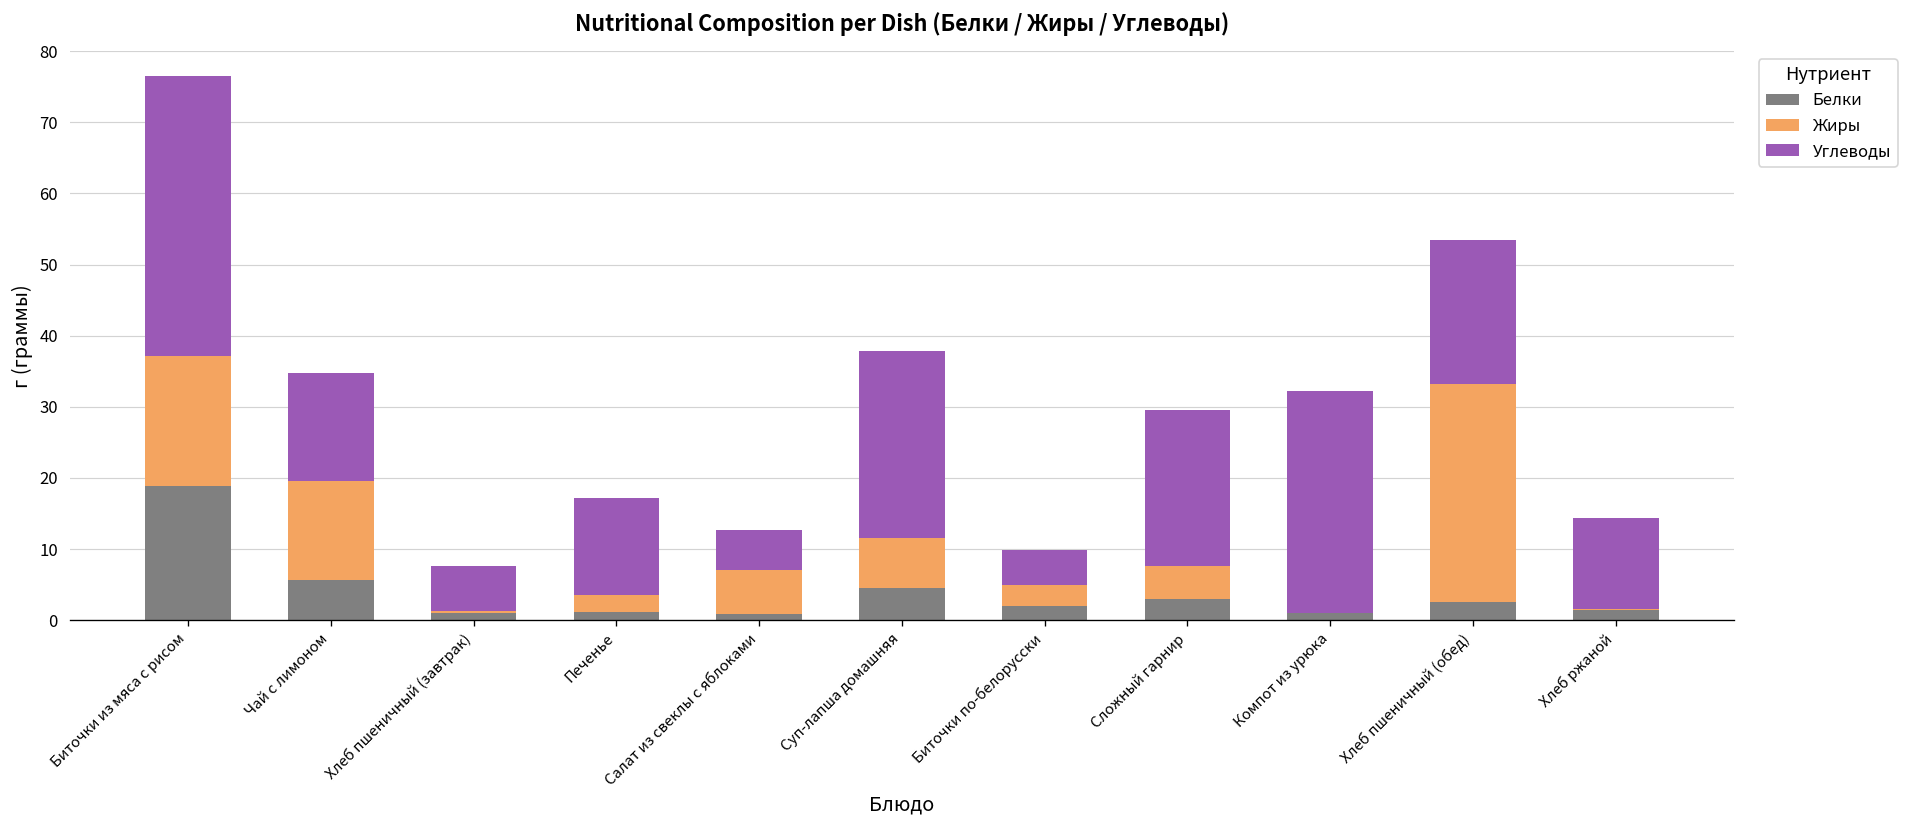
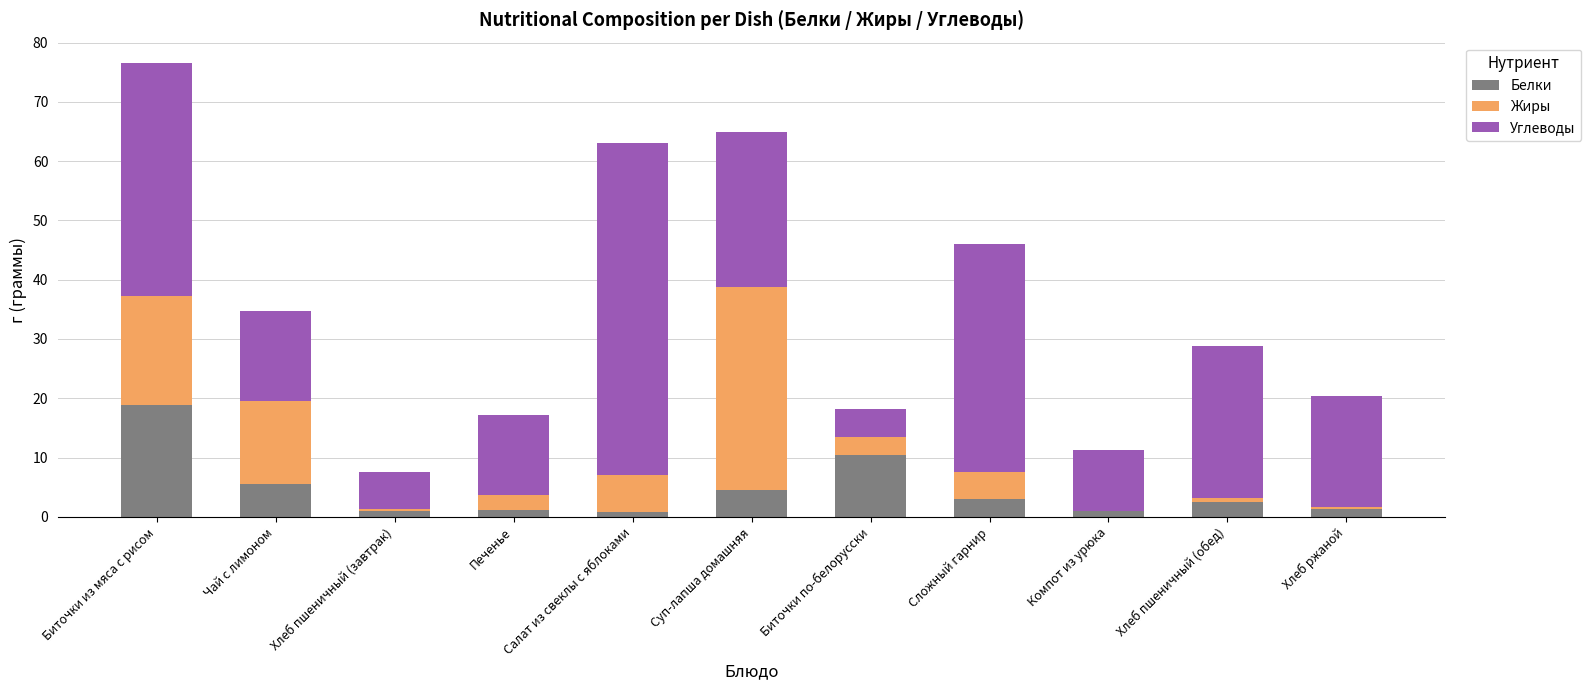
  {
    "Белки": {
      "Биточки из мяса с рисом": 19,
      "Чай с лимоном": 6,
      "Хлеб пшеничный (завтрак)": 1,
      "Печенье": 1,
      "Салат из свеклы с яблоками": 1,
      "Суп-лапша домашняя": 5,
-     "Биточки по-белорусски": 2,
+     "Биточки по-белорусски": 10,
      "Сложный гарнир": 3,
      "Компот из урюка": 1,
      "Хлеб пшеничный (обед)": 3,
      "Хлеб ржаной": 1
    },
    "Жиры": {
      "Биточки из мяса с рисом": 18,
      "Чай с лимоном": 14,
      "Печенье": 2,
      "Салат из свеклы с яблоками": 6,
-     "Суп-лапша домашняя": 7,
+     "Суп-лапша домашняя": 34,
      "Биточки по-белорусски": 3,
      "Сложный гарнир": 5,
      "Компот из урюка": 0,
-     "Хлеб пшеничный (обед)": 31
+     "Хлеб пшеничный (обед)": 1
    },
    "Углеводы": {
      "Биточки из мяса с рисом": 39,
      "Чай с лимоном": 15,
      "Хлеб пшеничный (завтрак)": 6,
      "Печенье": 14,
-     "Салат из свеклы с яблоками": 6,
+     "Салат из свеклы с яблоками": 56,
      "Суп-лапша домашняя": 26,
      "Биточки по-белорусски": 5,
-     "Сложный гарнир": 22,
-     "Компот из урюка": 31,
-     "Хлеб пшеничный (обед)": 20,
-     "Хлеб ржаной": 13
+     "Сложный гарнир": 38,
+     "Компот из урюка": 10,
+     "Хлеб пшеничный (обед)": 26,
+     "Хлеб ржаной": 19
    }
  }
